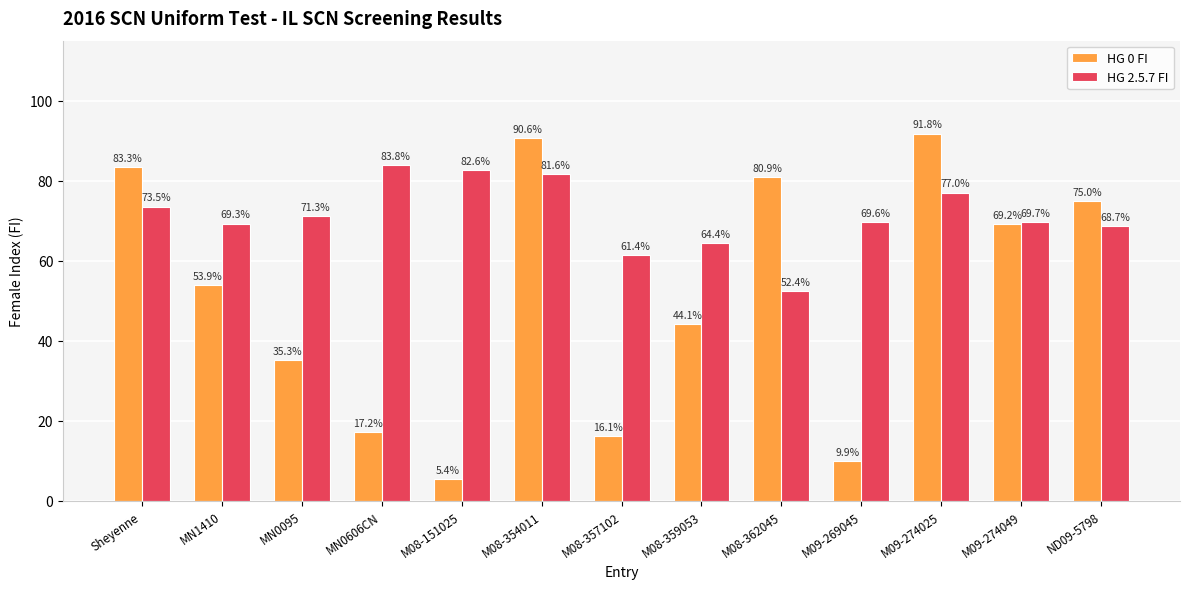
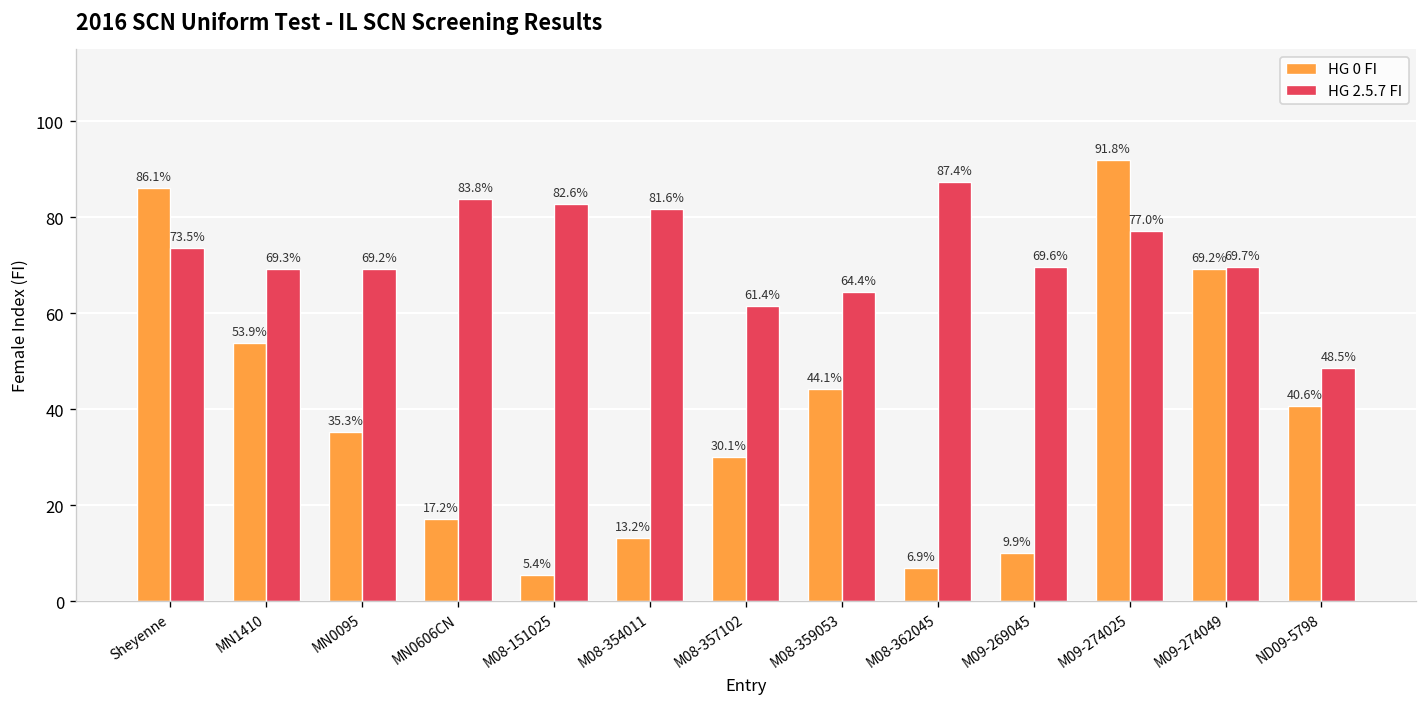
  {
    "HG 0 FI": {
-     "Sheyenne": "83.3%",
+     "Sheyenne": "86.1%",
      "MN1410": "53.9%",
      "MN0095": "35.3%",
      "MN0606CN": "17.2%",
      "M08-151025": "5.4%",
-     "M08-354011": "90.6%",
-     "M08-357102": "16.1%",
+     "M08-354011": "13.2%",
+     "M08-357102": "30.1%",
      "M08-359053": "44.1%",
-     "M08-362045": "80.9%",
+     "M08-362045": "6.9%",
      "M09-269045": "9.9%",
      "M09-274025": "91.8%",
      "M09-274049": "69.2%",
-     "ND09-5798": "75.0%"
+     "ND09-5798": "40.6%"
    },
    "HG 2.5.7 FI": {
      "Sheyenne": "73.5%",
      "MN1410": "69.3%",
-     "MN0095": "71.3%",
+     "MN0095": "69.2%",
      "MN0606CN": "83.8%",
      "M08-151025": "82.6%",
      "M08-354011": "81.6%",
      "M08-357102": "61.4%",
      "M08-359053": "64.4%",
-     "M08-362045": "52.4%",
+     "M08-362045": "87.4%",
      "M09-269045": "69.6%",
      "M09-274025": "77.0%",
      "M09-274049": "69.7%",
-     "ND09-5798": "68.7%"
+     "ND09-5798": "48.5%"
    }
  }
